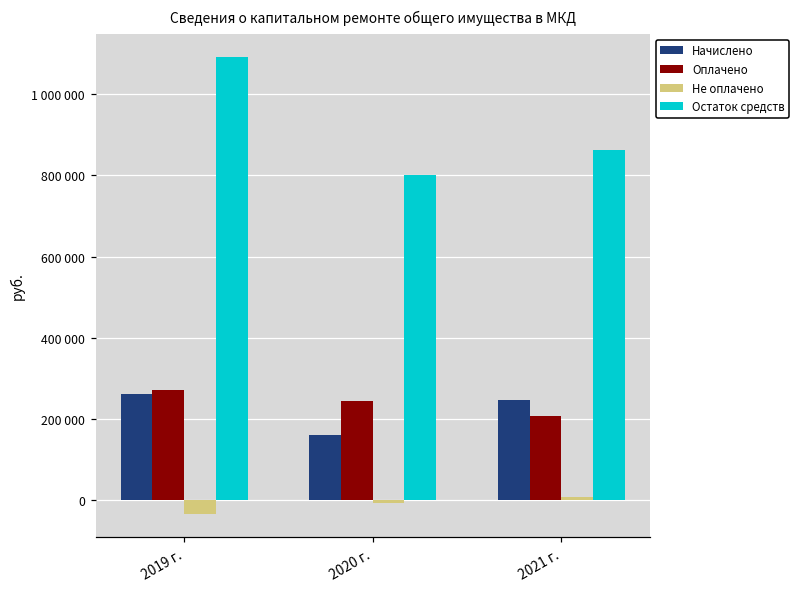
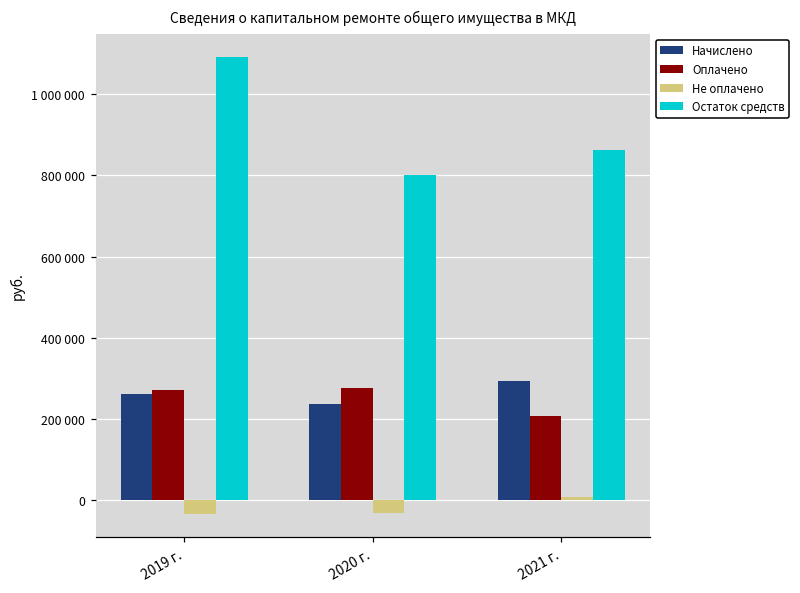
  {
    "Начислено": {
      "2019 г.": 260000,
-     "2020 г.": 160000,
-     "2021 г.": 250000
+     "2020 г.": 240000,
+     "2021 г.": 290000
    },
    "Оплачено": {
      "2019 г.": 270000,
-     "2020 г.": 240000,
+     "2020 г.": 280000,
      "2021 г.": 210000
    },
    "Не оплачено": {
      "2019 г.": -30000,
-     "2020 г.": -10000,
+     "2020 г.": -30000,
      "2021 г.": 10000
    },
    "Остаток средств": {
      "2019 г.": 1090000,
      "2020 г.": 800000,
      "2021 г.": 860000
    }
  }
